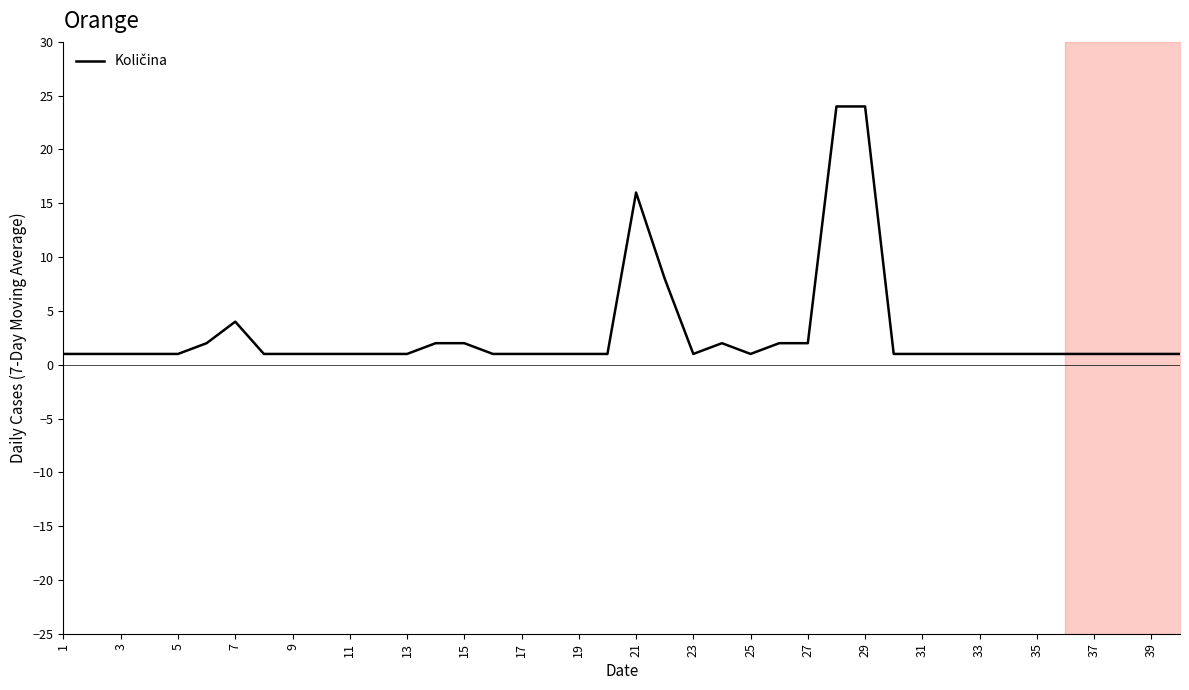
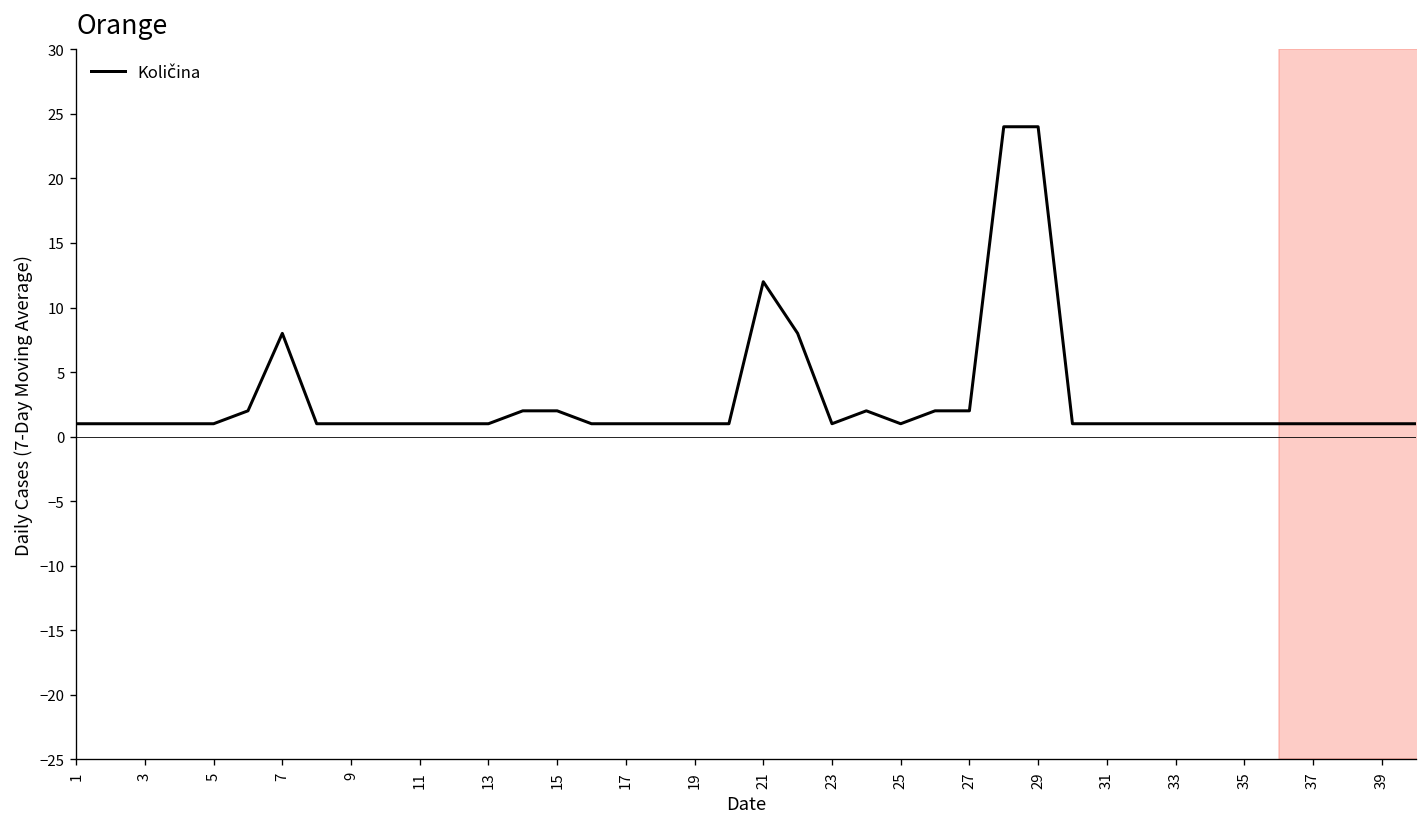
  {
    "1": 1,
    "3": 1,
    "5": 1,
-   "7": 4,
+   "7": 8,
    "9": 1,
    "11": 1,
    "13": 1,
    "15": 2,
    "17": 1,
    "19": 1,
-   "21": 16,
+   "21": 12,
    "23": 1,
    "25": 1,
    "27": 2,
    "29": 24,
    "31": 1,
    "33": 1,
    "35": 1,
    "37": 1,
    "39": 1
  }
